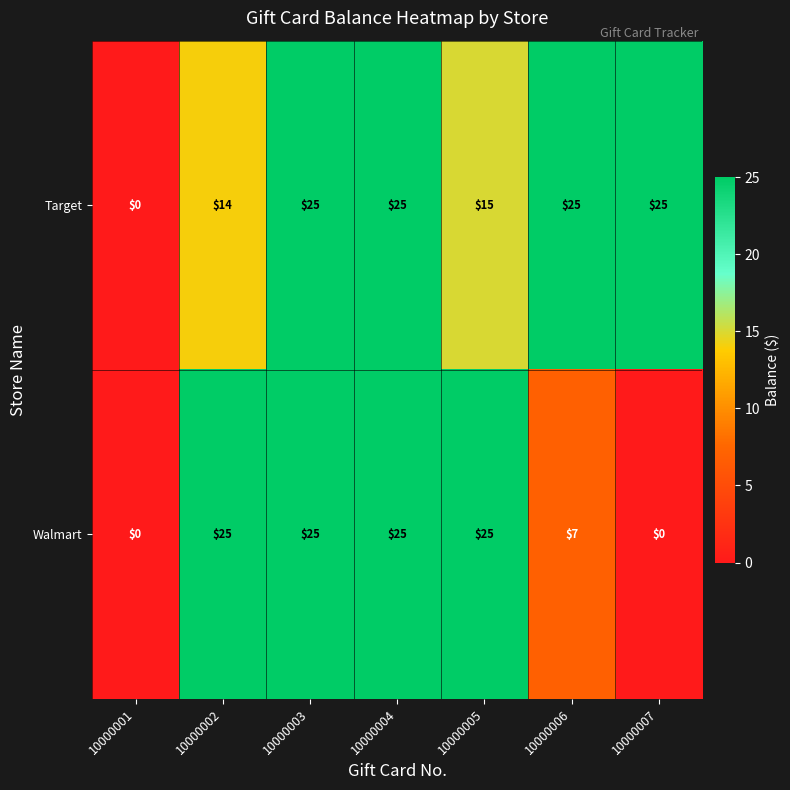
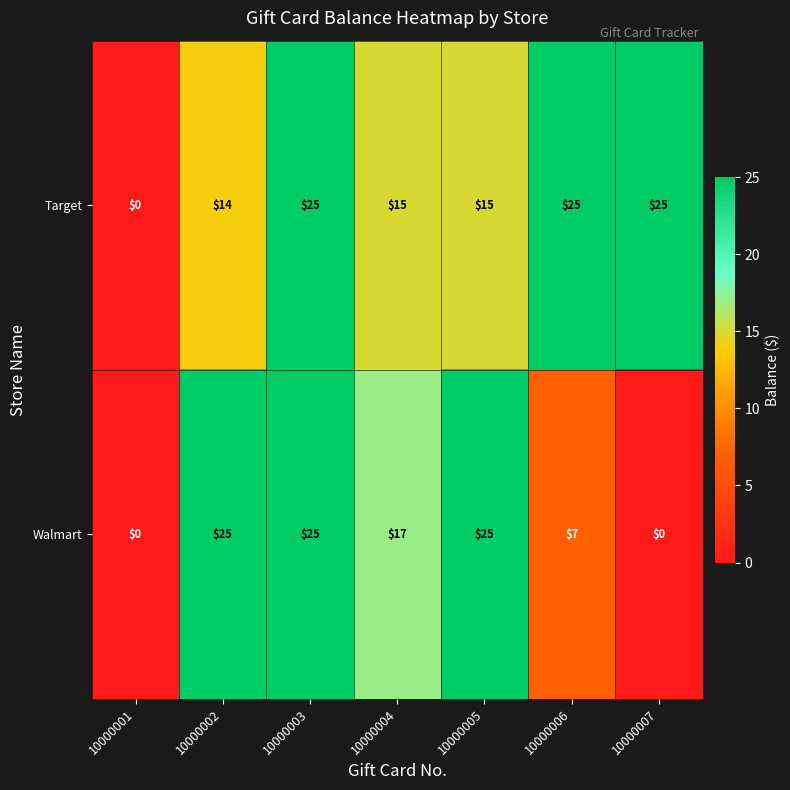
  {
    "Target": {
      "10000001": "$0",
      "10000002": "$14",
      "10000003": "$25",
-     "10000004": "$25",
+     "10000004": "$15",
      "10000005": "$15",
      "10000006": "$25",
      "10000007": "$25"
    },
    "Walmart": {
      "10000001": "$0",
      "10000002": "$25",
      "10000003": "$25",
-     "10000004": "$25",
+     "10000004": "$17",
      "10000005": "$25",
      "10000006": "$7",
      "10000007": "$0"
    }
  }
